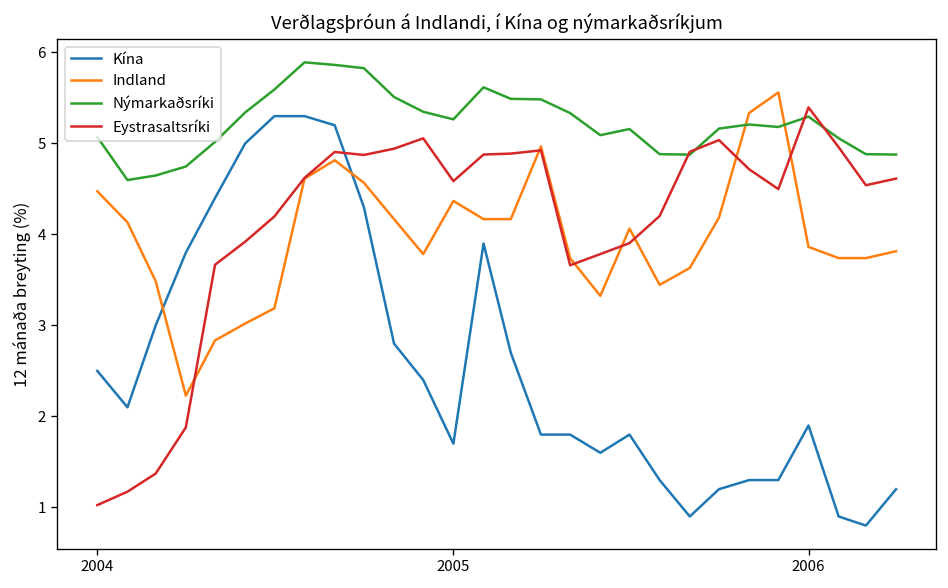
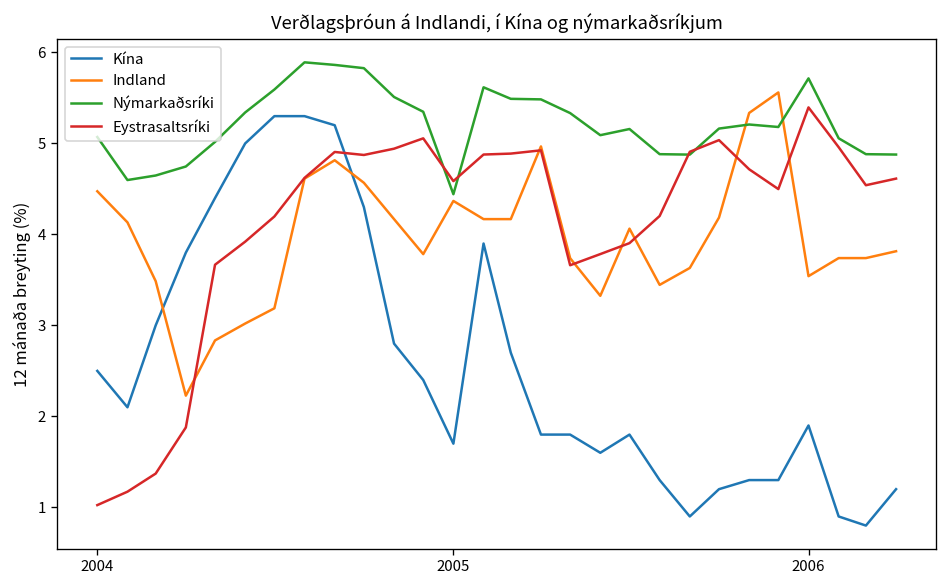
  {
    "Kína": {
      "2004": 2.5,
      "2005": 1.7,
      "2006": 1.9
    },
    "Indland": {
      "2004": 4.5,
      "2005": 4.4,
-     "2006": 3.9
+     "2006": 3.5
    },
    "Nýmarkaðsríki": {
-     "2005": 5.3,
-     "2006": 5.3
+     "2005": 4.4,
+     "2006": 5.7
    },
    "Eystrasaltsríki": {
      "2004": 1.0,
      "2005": 4.6,
      "2006": 5.4
    }
  }
